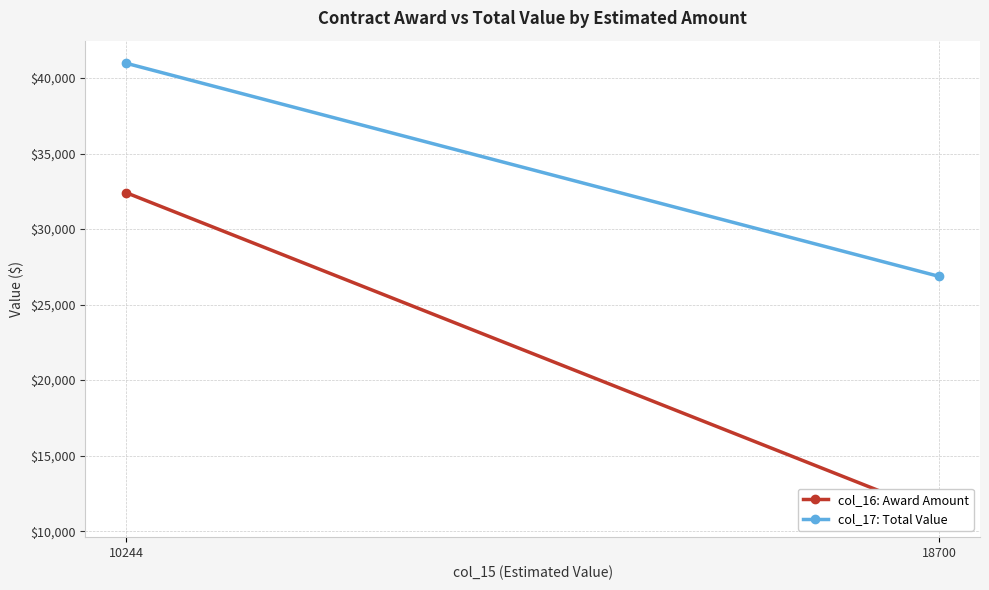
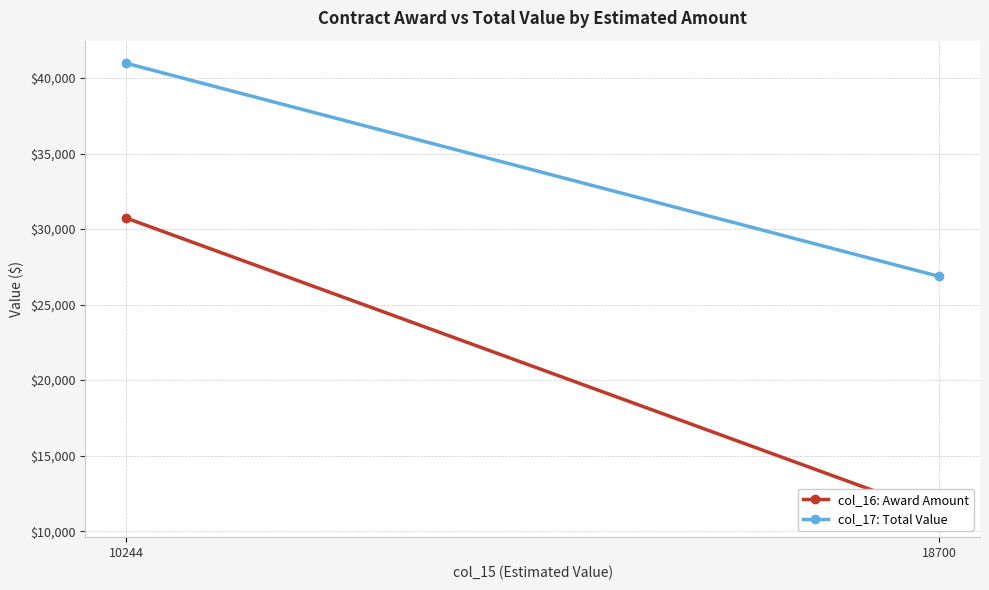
  {
    "col_16: Award Amount": {
-     "10244": "$32,400"
+     "10244": "$30,700"
    },
    "col_17: Total Value": {
      "10244": "$41,000",
      "18700": "$26,900"
    }
  }
